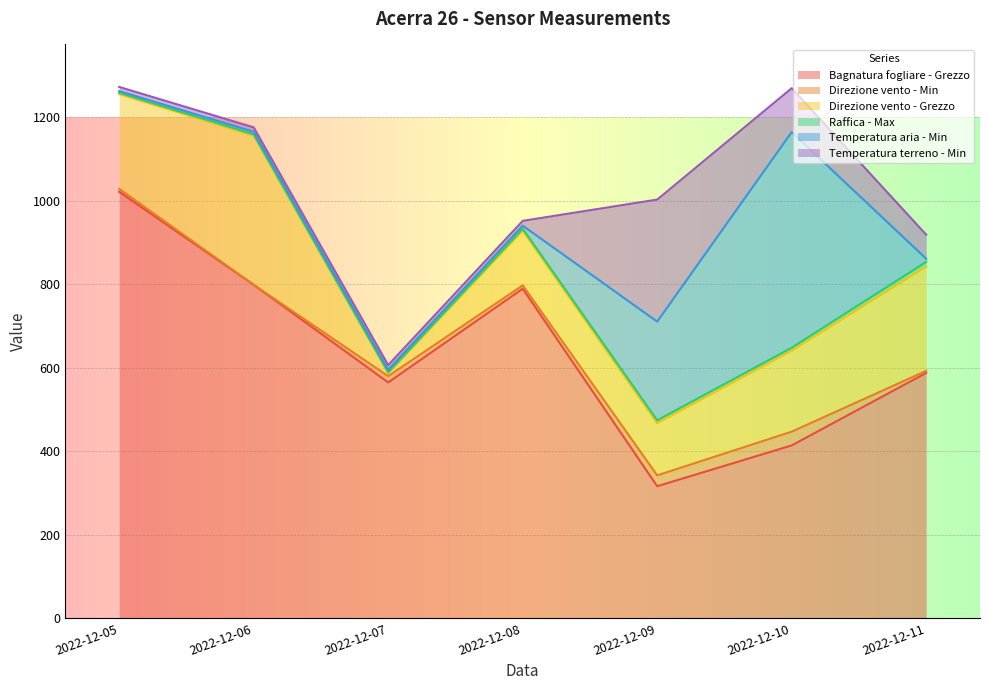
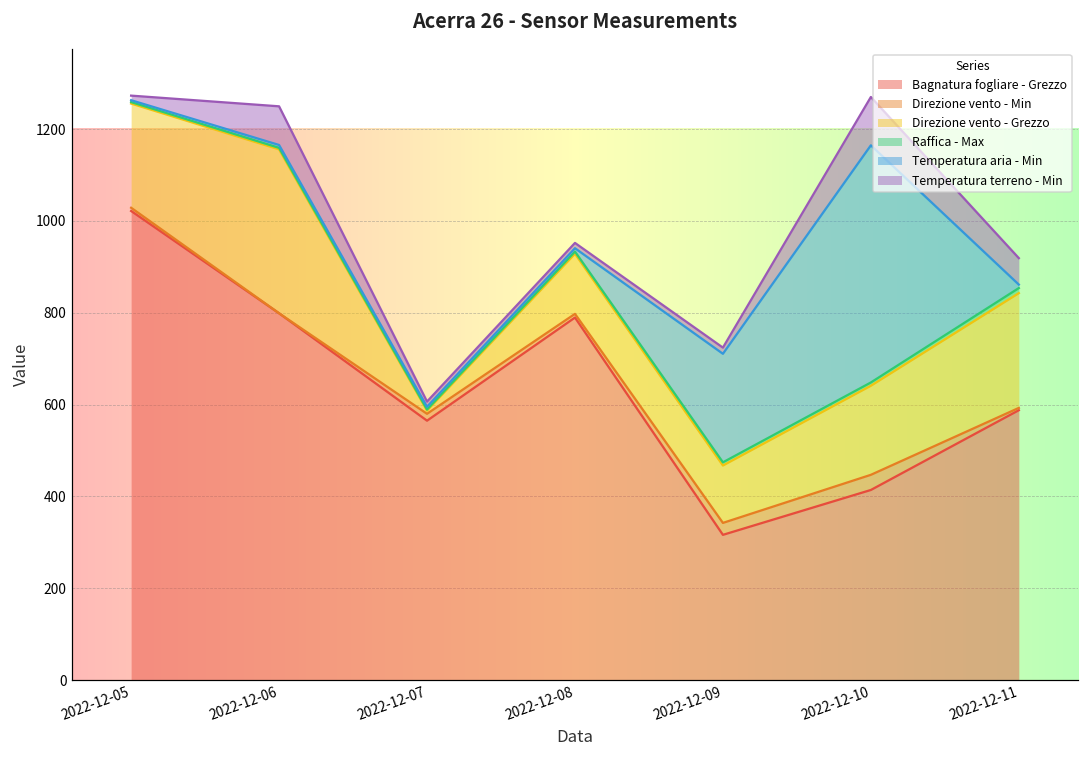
  {
    "Raffica - Max": {
      "2022-12-09": 10,
      "2022-12-10": 10,
      "2022-12-11": 10
    },
    "Temperatura aria - Min": {
      "2022-12-06": 10,
      "2022-12-08": 10,
      "2022-12-09": 240,
      "2022-12-10": 520,
      "2022-12-11": 10
    },
    "Temperatura terreno - Min": {
      "2022-12-05": 10,
-     "2022-12-06": 10,
+     "2022-12-06": 80,
      "2022-12-07": 10,
      "2022-12-08": 10,
-     "2022-12-09": 290,
+     "2022-12-09": 10,
      "2022-12-10": 110,
      "2022-12-11": 60
    }
  }
